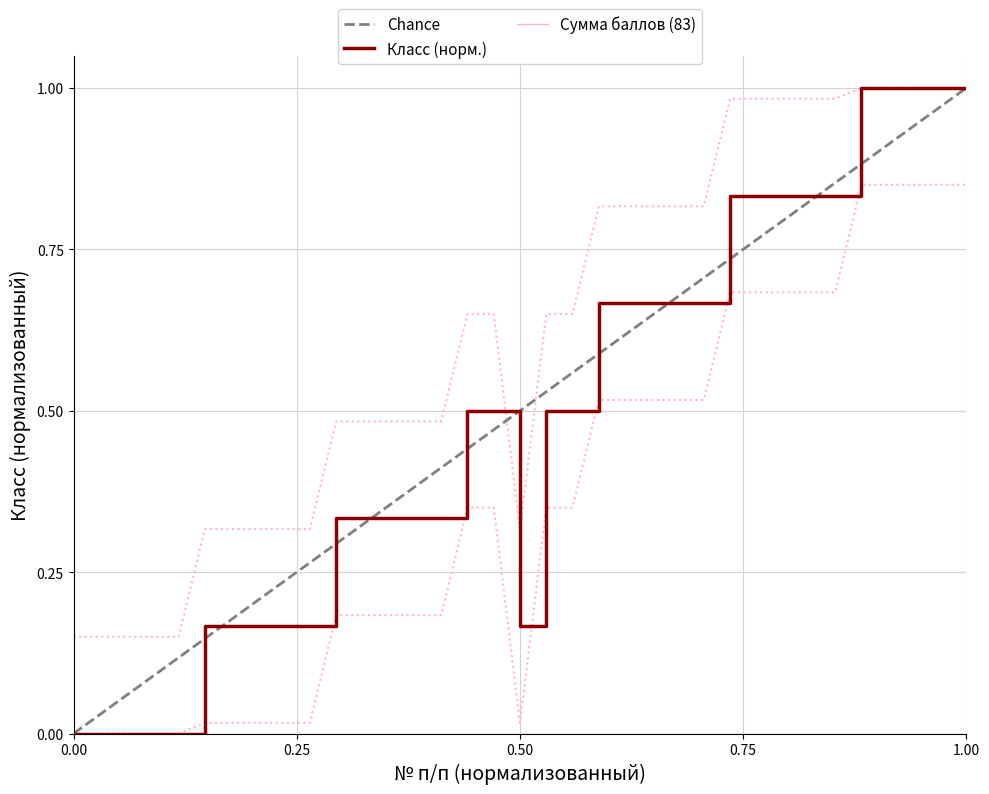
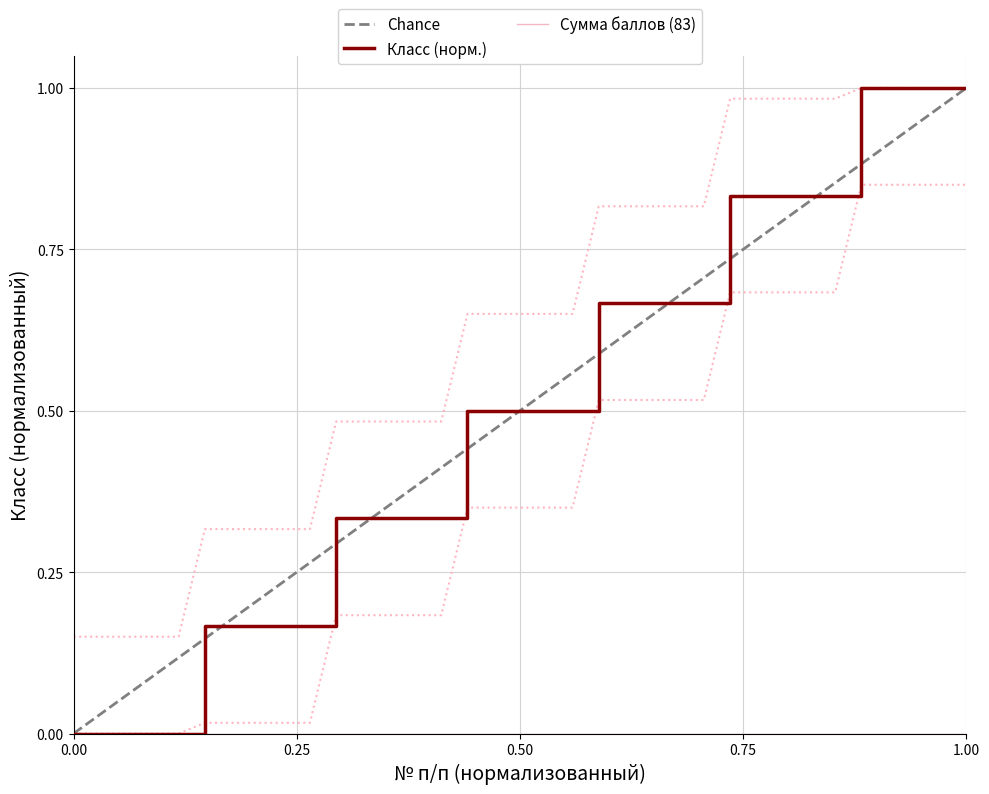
  {
    "Класс (норм.)": {
-     "0.50": 0.17
+     "0.50": 0.50
    }
  }
